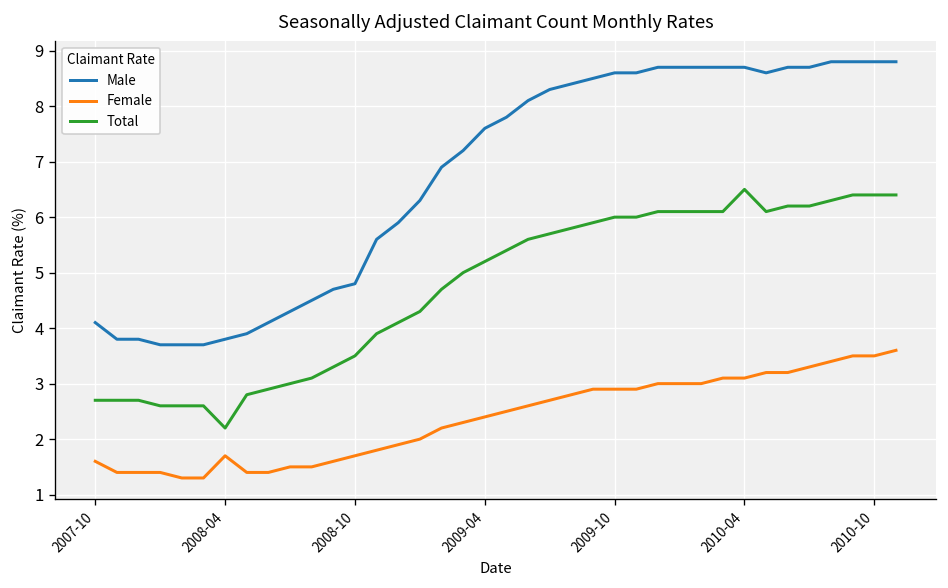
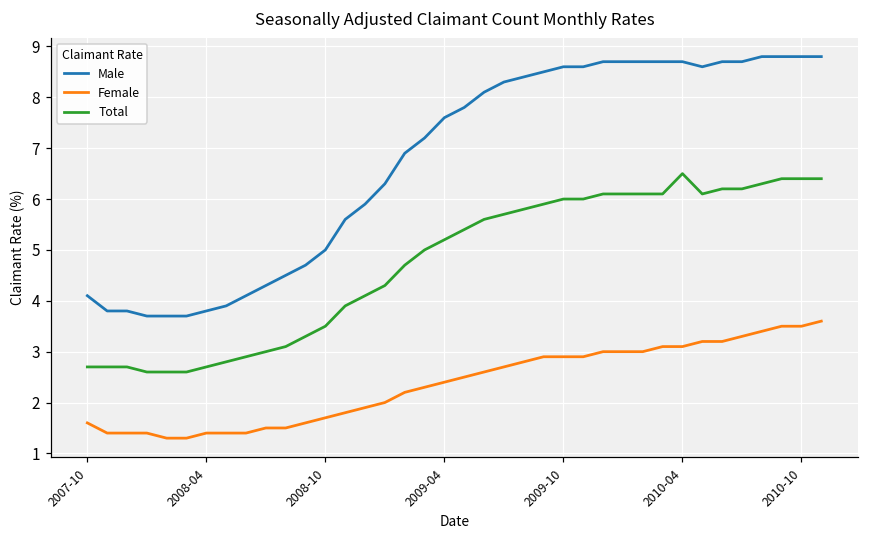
  {
    "Male": {
      "2007-10": 4.1,
      "2008-04": 3.8,
-     "2008-10": 4.8,
+     "2008-10": 5.0,
      "2009-04": 7.6,
      "2009-10": 8.6,
      "2010-04": 8.7,
      "2010-10": 8.8
    },
    "Female": {
      "2007-10": 1.6,
-     "2008-04": 1.7,
+     "2008-04": 1.4,
      "2008-10": 1.7,
      "2009-04": 2.4,
      "2009-10": 2.9,
      "2010-04": 3.1,
      "2010-10": 3.5
    },
    "Total": {
      "2007-10": 2.7,
-     "2008-04": 2.2,
+     "2008-04": 2.7,
      "2008-10": 3.5,
      "2009-04": 5.2,
      "2009-10": 6.0,
      "2010-04": 6.5,
      "2010-10": 6.4
    }
  }
